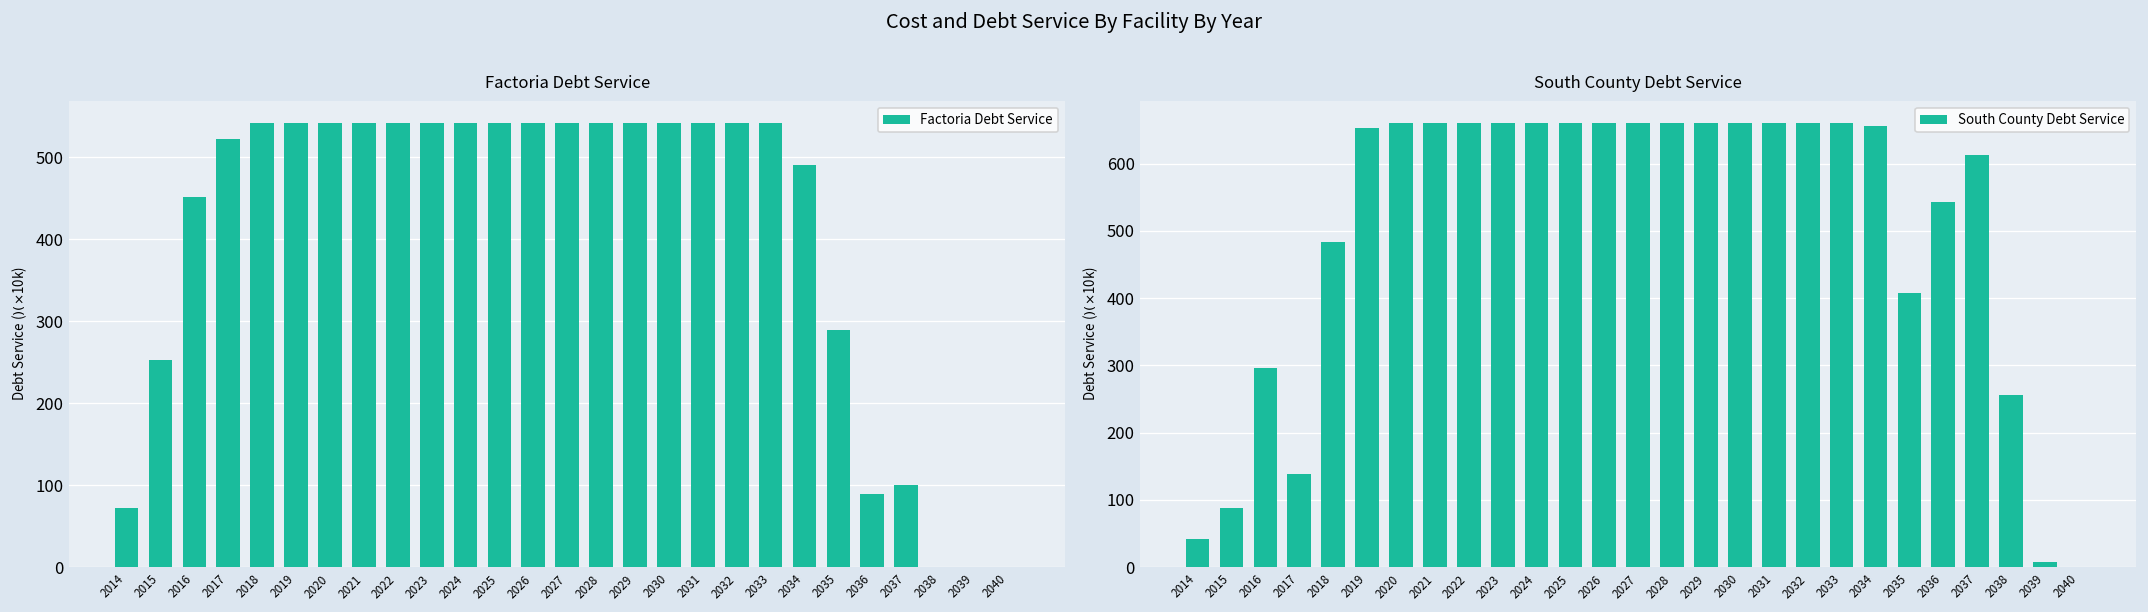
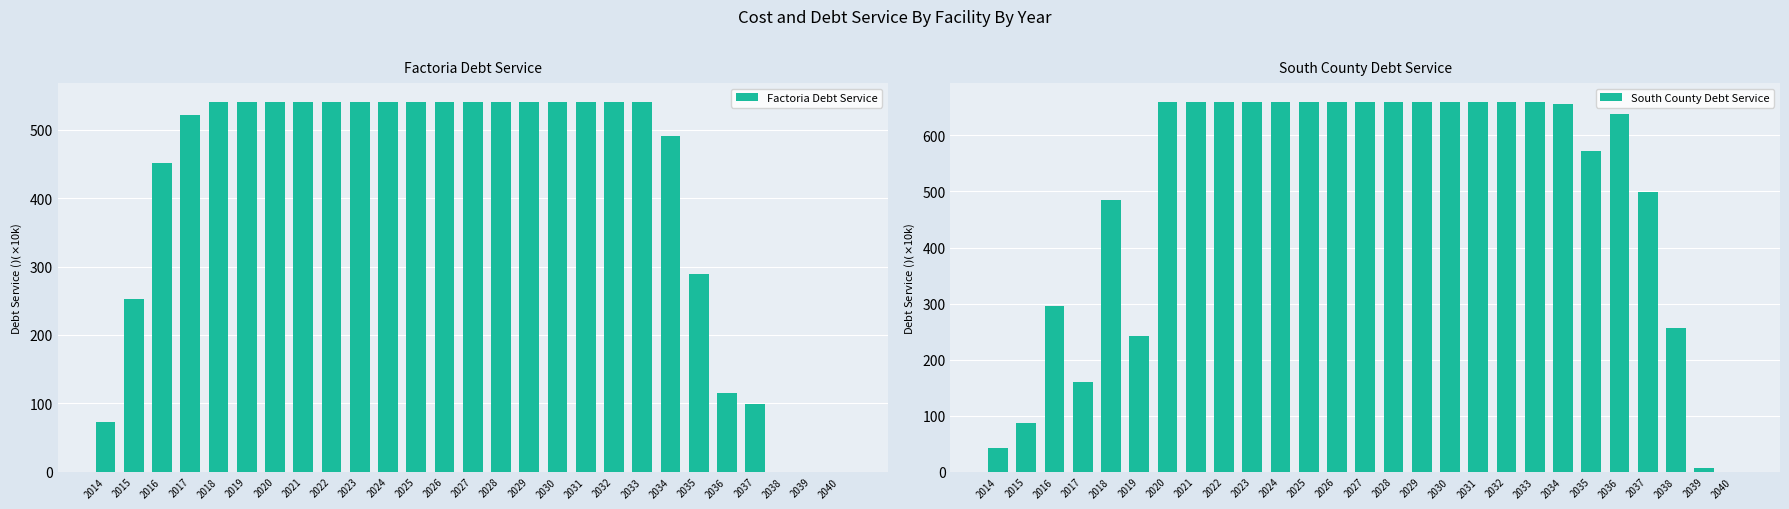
  {
    "Factoria Debt Service": {
      "2014": 70,
      "2015": 250,
      "2016": 450,
      "2017": 520,
      "2018": 540,
      "2019": 540,
      "2020": 540,
      "2021": 540,
      "2022": 540,
      "2023": 540,
      "2024": 540,
      "2025": 540,
      "2026": 540,
      "2027": 540,
      "2028": 540,
      "2029": 540,
      "2030": 540,
      "2031": 540,
      "2032": 540,
      "2033": 540,
      "2034": 490,
      "2035": 290,
-     "2036": 90,
+     "2036": 110,
      "2037": 100,
      "2038": 0,
      "2039": 0,
      "2040": 0
    },
    "South County Debt Service": {
      "2014": 40,
      "2015": 90,
      "2016": 300,
-     "2017": 140,
+     "2017": 160,
      "2018": 480,
-     "2019": 650,
+     "2019": 240,
      "2020": 660,
      "2021": 660,
      "2022": 660,
      "2023": 660,
      "2024": 660,
      "2025": 660,
      "2026": 660,
      "2027": 660,
      "2028": 660,
      "2029": 660,
      "2030": 660,
      "2031": 660,
      "2032": 660,
      "2033": 660,
      "2034": 660,
-     "2035": 410,
-     "2036": 540,
-     "2037": 610,
+     "2035": 570,
+     "2036": 640,
+     "2037": 500,
      "2038": 260,
      "2039": 10,
      "2040": 0
    }
  }
